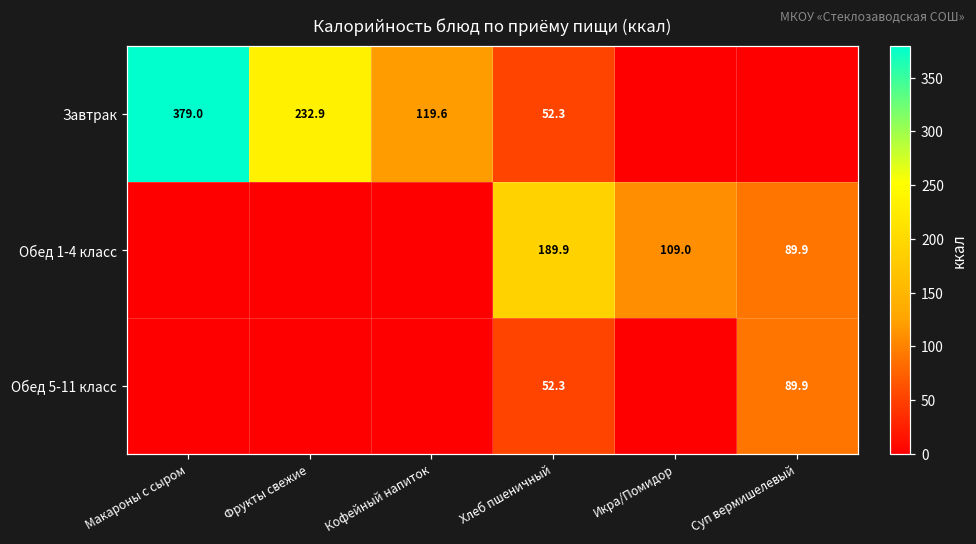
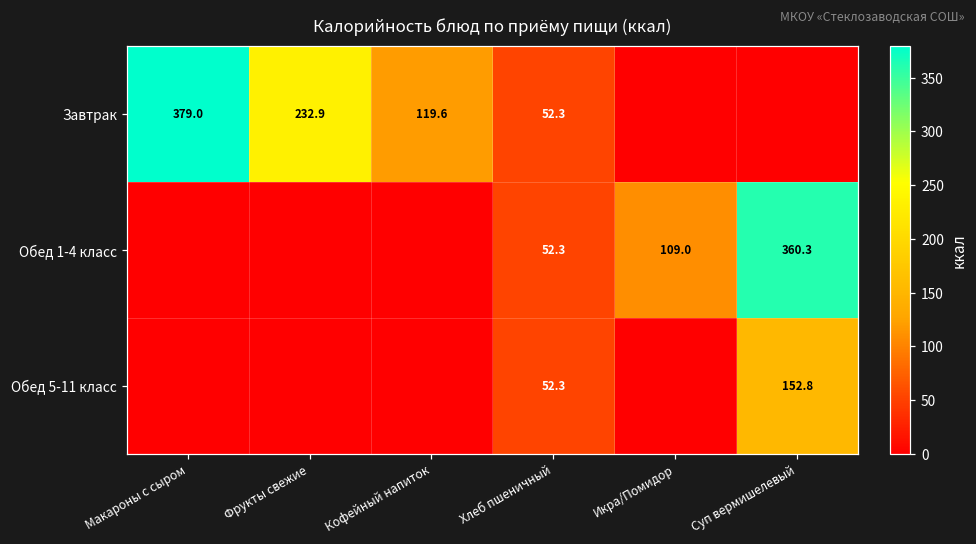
  {
    "Завтрак": {
      "Макароны с сыром": 379.0,
      "Фрукты свежие": 232.9,
      "Кофейный напиток": 119.6,
      "Хлеб пшеничный": 52.3
    },
    "Обед 1-4 класс": {
-     "Хлеб пшеничный": 189.9,
+     "Хлеб пшеничный": 52.3,
      "Икра/Помидор": 109.0,
-     "Суп вермишелевый": 89.9
+     "Суп вермишелевый": 360.3
    },
    "Обед 5-11 класс": {
      "Хлеб пшеничный": 52.3,
-     "Суп вермишелевый": 89.9
+     "Суп вермишелевый": 152.8
    }
  }
